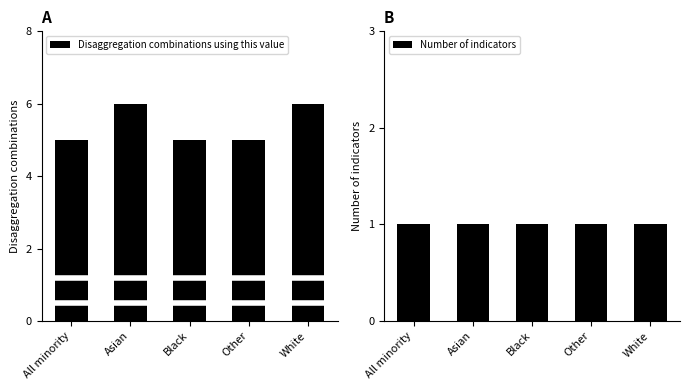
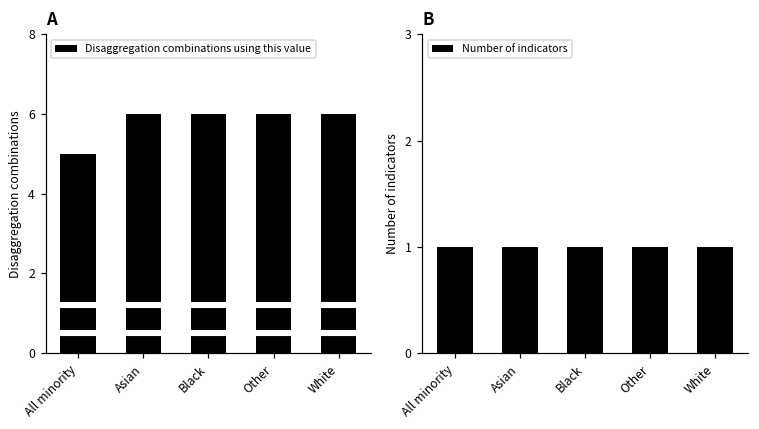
  {
    "A": {
      "All minority": 5,
      "Asian": 6,
-     "Black": 5,
-     "Other": 5,
+     "Black": 6,
+     "Other": 6,
      "White": 6
    },
    "B": {
      "All minority": 1.0,
      "Asian": 1.0,
      "Black": 1.0,
      "Other": 1.0,
      "White": 1.0
    }
  }
